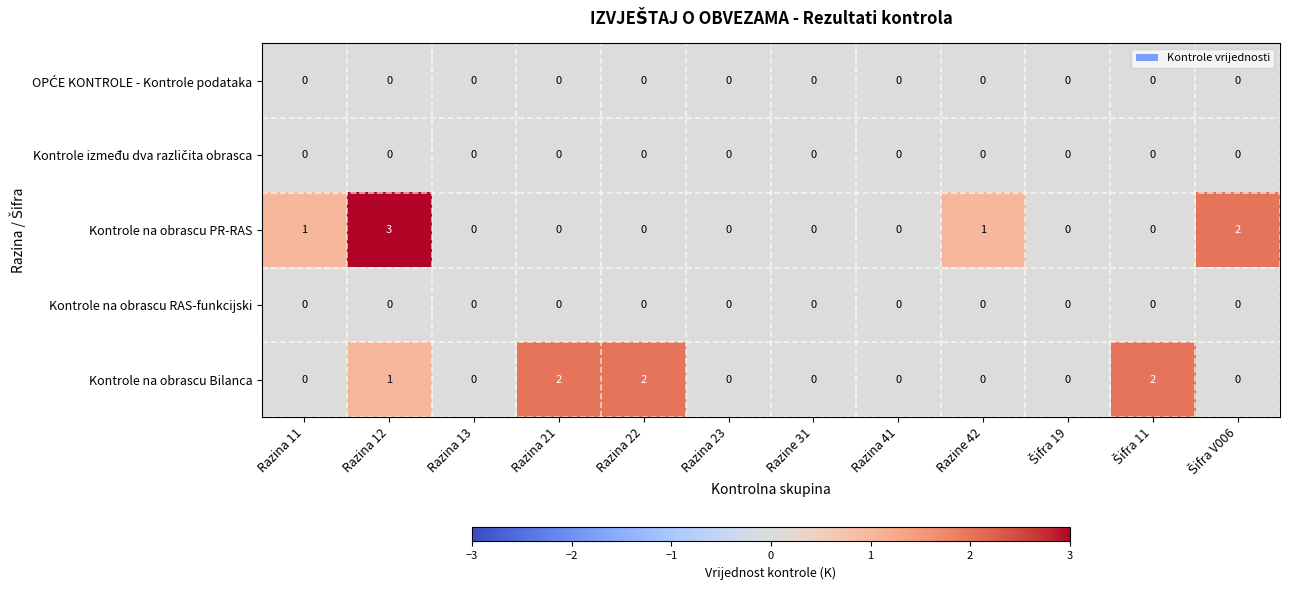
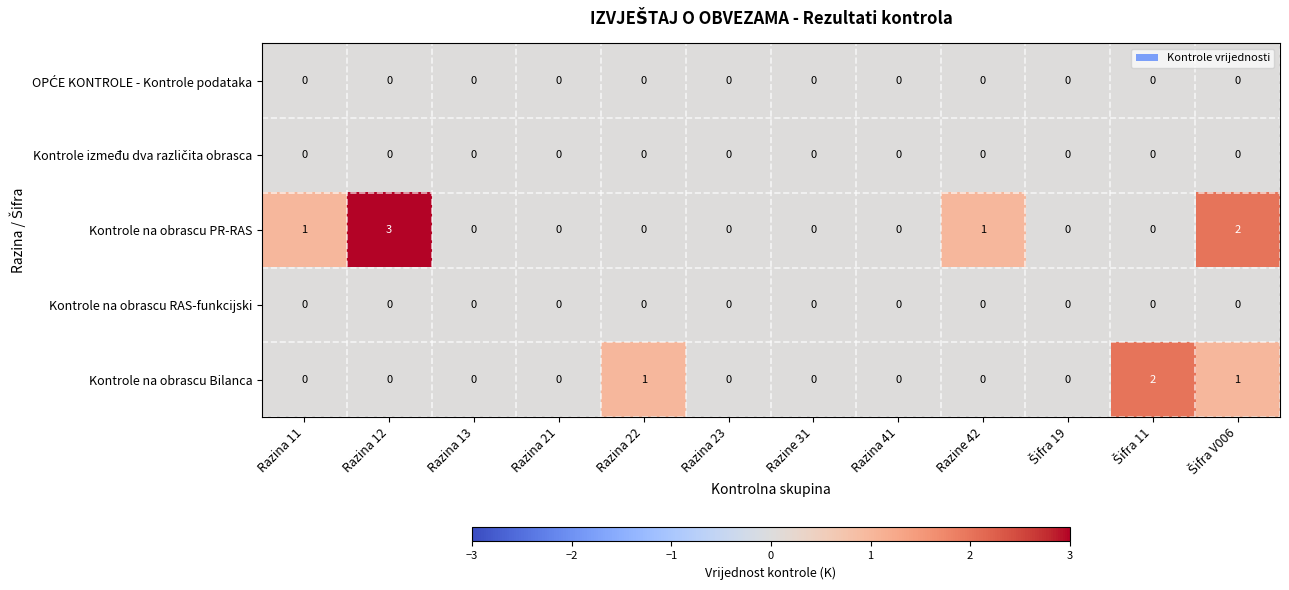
  {
    "OPĆE KONTROLE - Kontrole podataka": {
      "Razina 11": 0,
      "Razina 12": 0,
      "Razina 13": 0,
      "Razina 21": 0,
      "Razina 22": 0,
      "Razina 23": 0,
      "Razine 31": 0,
      "Razina 41": 0,
      "Razine 42": 0,
      "Šifra 19": 0,
      "Šifra 11": 0,
      "Šifra V006": 0
    },
    "Kontrole između dva različita obrasca": {
      "Razina 11": 0,
      "Razina 12": 0,
      "Razina 13": 0,
      "Razina 21": 0,
      "Razina 22": 0,
      "Razina 23": 0,
      "Razine 31": 0,
      "Razina 41": 0,
      "Razine 42": 0,
      "Šifra 19": 0,
      "Šifra 11": 0,
      "Šifra V006": 0
    },
    "Kontrole na obrascu PR-RAS": {
      "Razina 11": 1,
      "Razina 12": 3,
      "Razina 13": 0,
      "Razina 21": 0,
      "Razina 22": 0,
      "Razina 23": 0,
      "Razine 31": 0,
      "Razina 41": 0,
      "Razine 42": 1,
      "Šifra 19": 0,
      "Šifra 11": 0,
      "Šifra V006": 2
    },
    "Kontrole na obrascu RAS-funkcijski": {
      "Razina 11": 0,
      "Razina 12": 0,
      "Razina 13": 0,
      "Razina 21": 0,
      "Razina 22": 0,
      "Razina 23": 0,
      "Razine 31": 0,
      "Razina 41": 0,
      "Razine 42": 0,
      "Šifra 19": 0,
      "Šifra 11": 0,
      "Šifra V006": 0
    },
    "Kontrole na obrascu Bilanca": {
      "Razina 11": 0,
-     "Razina 12": 1,
+     "Razina 12": 0,
      "Razina 13": 0,
-     "Razina 21": 2,
-     "Razina 22": 2,
+     "Razina 21": 0,
+     "Razina 22": 1,
      "Razina 23": 0,
      "Razine 31": 0,
      "Razina 41": 0,
      "Razine 42": 0,
      "Šifra 19": 0,
      "Šifra 11": 2,
-     "Šifra V006": 0
+     "Šifra V006": 1
    }
  }
